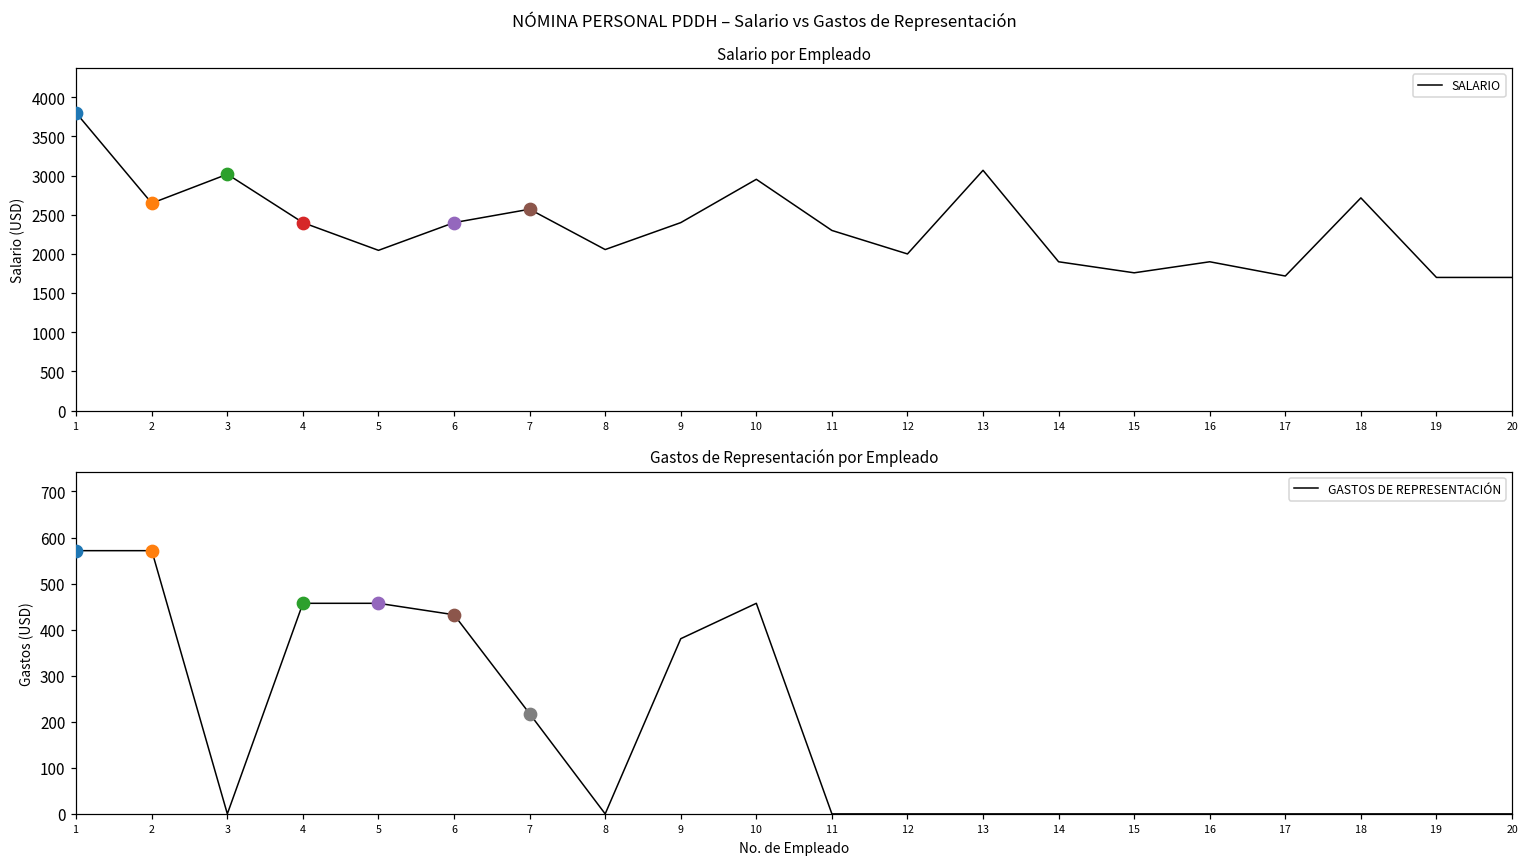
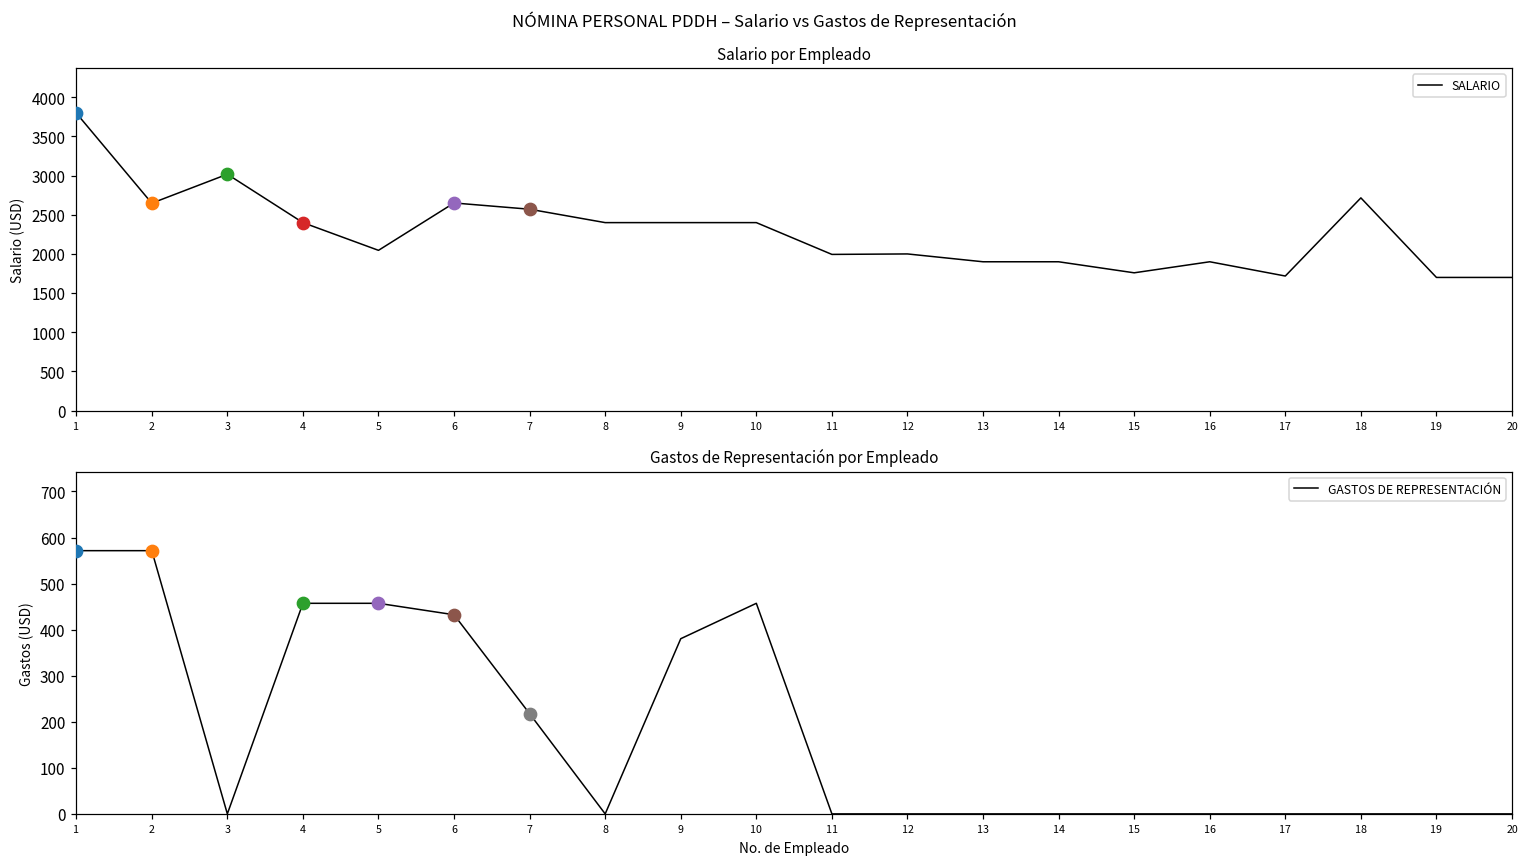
  {
    "Salario por Empleado": {
      "SALARIO": {
        "5": 2000,
-       "6": 2400,
-       "8": 2100,
+       "6": 2700,
+       "8": 2400,
        "9": 2400,
-       "10": 3000,
-       "11": 2300,
+       "10": 2400,
+       "11": 2000,
        "12": 2000,
-       "13": 3100,
+       "13": 1900,
        "14": 1900,
        "15": 1800,
        "16": 1900,
        "17": 1700,
        "18": 2700,
        "19": 1700,
        "20": 1700
      }
    },
    "Gastos de Representación por Empleado": {
      "GASTOS DE REPRESENTACIÓN": {
        "3": 0,
        "8": 0,
        "9": 380,
        "10": 460,
        "11": 0,
        "12": 0,
        "13": 0,
        "14": 0,
        "15": 0,
        "16": 0,
        "17": 0,
        "18": 0,
        "19": 0,
        "20": 0
      }
    }
  }
